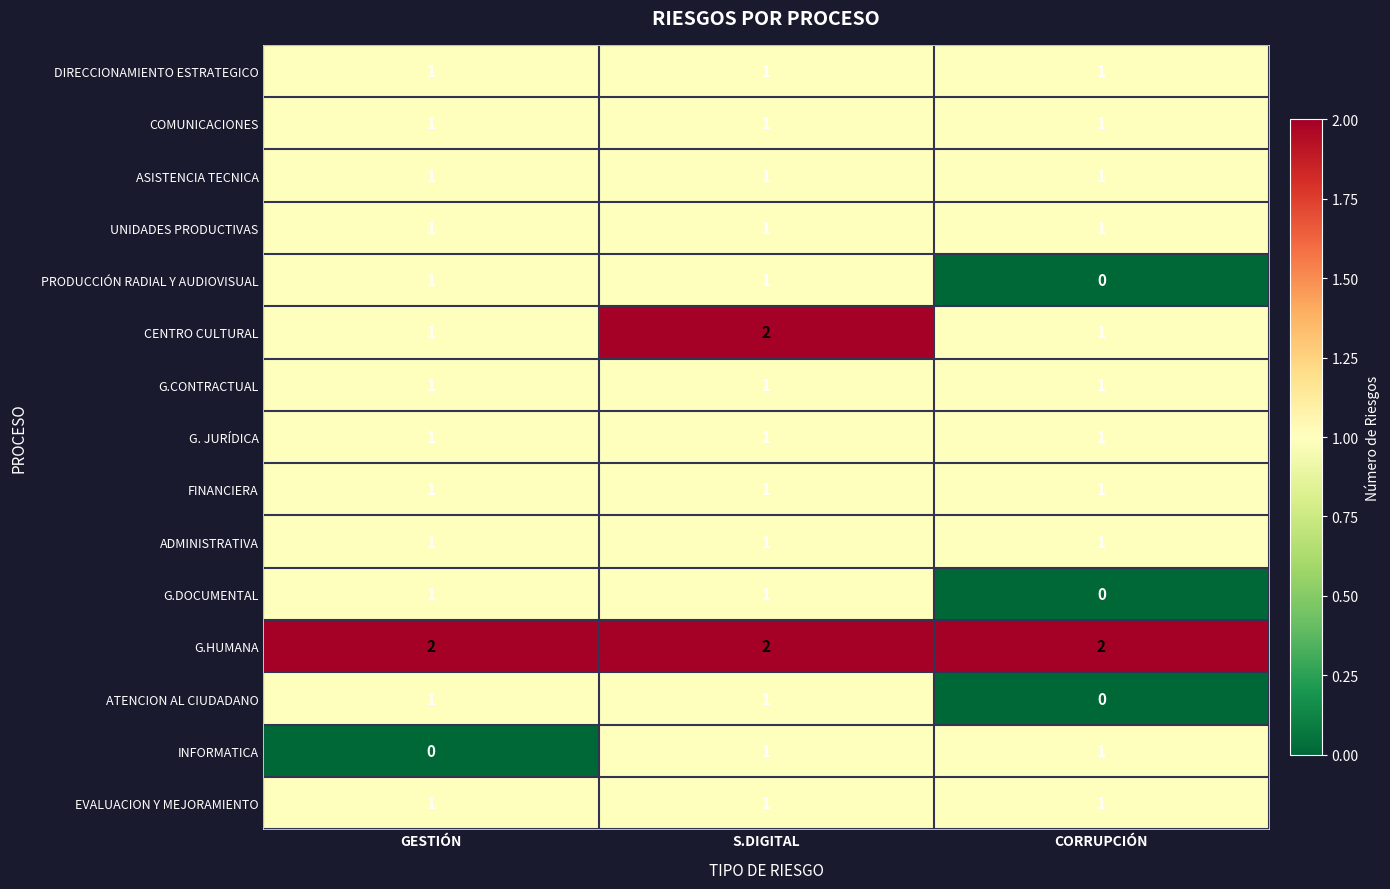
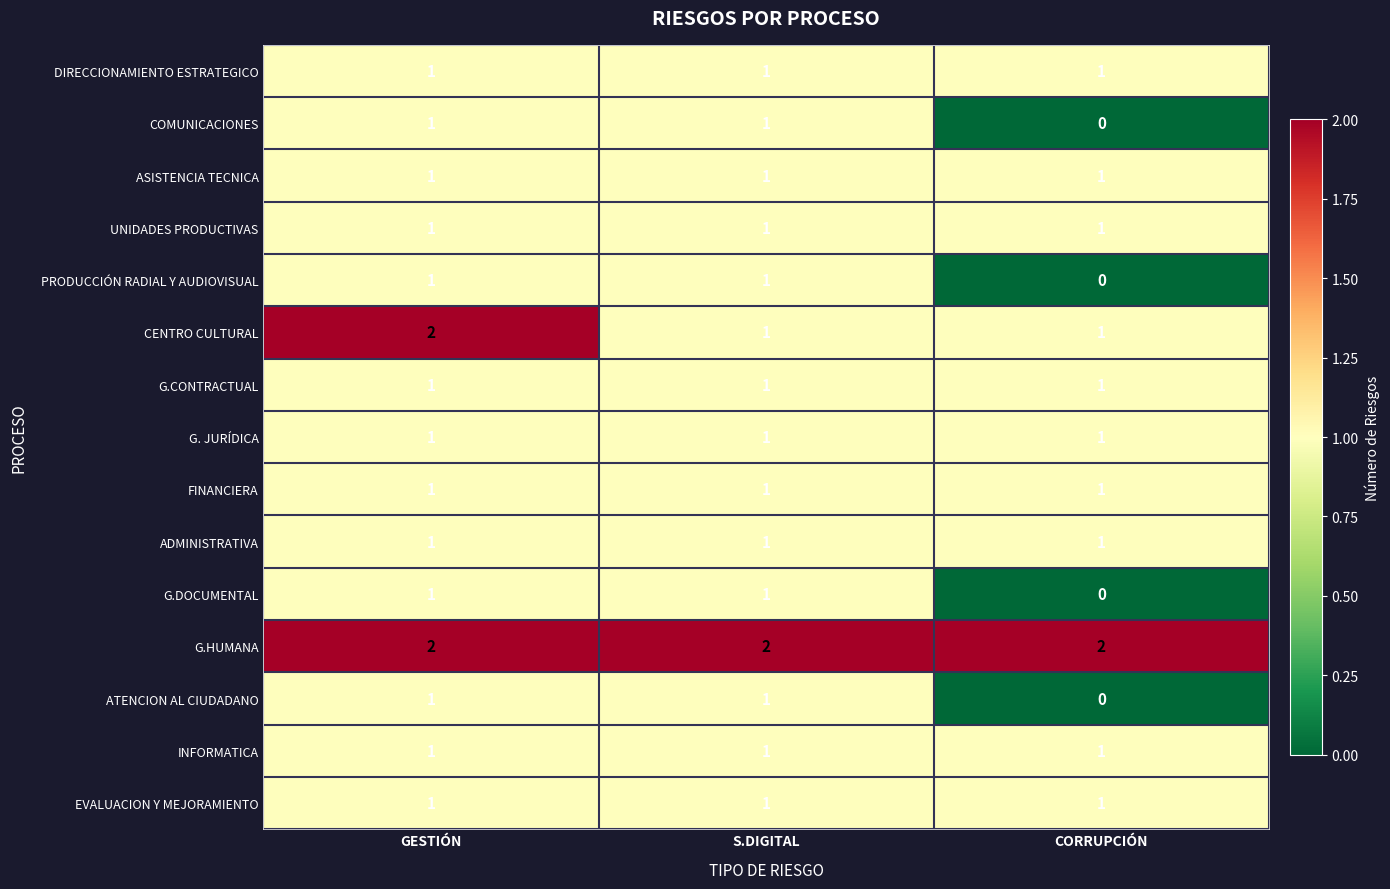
  {
    "DIRECCIONAMIENTO ESTRATEGICO": {
      "GESTIÓN": 1,
      "S.DIGITAL": 1,
      "CORRUPCIÓN": 1
    },
    "COMUNICACIONES": {
      "GESTIÓN": 1,
      "S.DIGITAL": 1,
-     "CORRUPCIÓN": 1
+     "CORRUPCIÓN": 0
    },
    "ASISTENCIA TECNICA": {
      "GESTIÓN": 1,
      "S.DIGITAL": 1,
      "CORRUPCIÓN": 1
    },
    "UNIDADES PRODUCTIVAS": {
      "GESTIÓN": 1,
      "S.DIGITAL": 1,
      "CORRUPCIÓN": 1
    },
    "PRODUCCIÓN RADIAL Y AUDIOVISUAL": {
      "GESTIÓN": 1,
      "S.DIGITAL": 1,
      "CORRUPCIÓN": 0
    },
    "CENTRO CULTURAL": {
-     "GESTIÓN": 1,
-     "S.DIGITAL": 2,
+     "GESTIÓN": 2,
+     "S.DIGITAL": 1,
      "CORRUPCIÓN": 1
    },
    "G.CONTRACTUAL": {
      "GESTIÓN": 1,
      "S.DIGITAL": 1,
      "CORRUPCIÓN": 1
    },
    "G. JURÍDICA": {
      "GESTIÓN": 1,
      "S.DIGITAL": 1,
      "CORRUPCIÓN": 1
    },
    "FINANCIERA": {
      "GESTIÓN": 1,
      "S.DIGITAL": 1,
      "CORRUPCIÓN": 1
    },
    "ADMINISTRATIVA": {
      "GESTIÓN": 1,
      "S.DIGITAL": 1,
      "CORRUPCIÓN": 1
    },
    "G.DOCUMENTAL": {
      "GESTIÓN": 1,
      "S.DIGITAL": 1,
      "CORRUPCIÓN": 0
    },
    "G.HUMANA": {
      "GESTIÓN": 2,
      "S.DIGITAL": 2,
      "CORRUPCIÓN": 2
    },
    "ATENCION AL CIUDADANO": {
      "GESTIÓN": 1,
      "S.DIGITAL": 1,
      "CORRUPCIÓN": 0
    },
    "INFORMATICA": {
-     "GESTIÓN": 0,
+     "GESTIÓN": 1,
      "S.DIGITAL": 1,
      "CORRUPCIÓN": 1
    },
    "EVALUACION Y MEJORAMIENTO": {
      "GESTIÓN": 1,
      "S.DIGITAL": 1,
      "CORRUPCIÓN": 1
    }
  }
